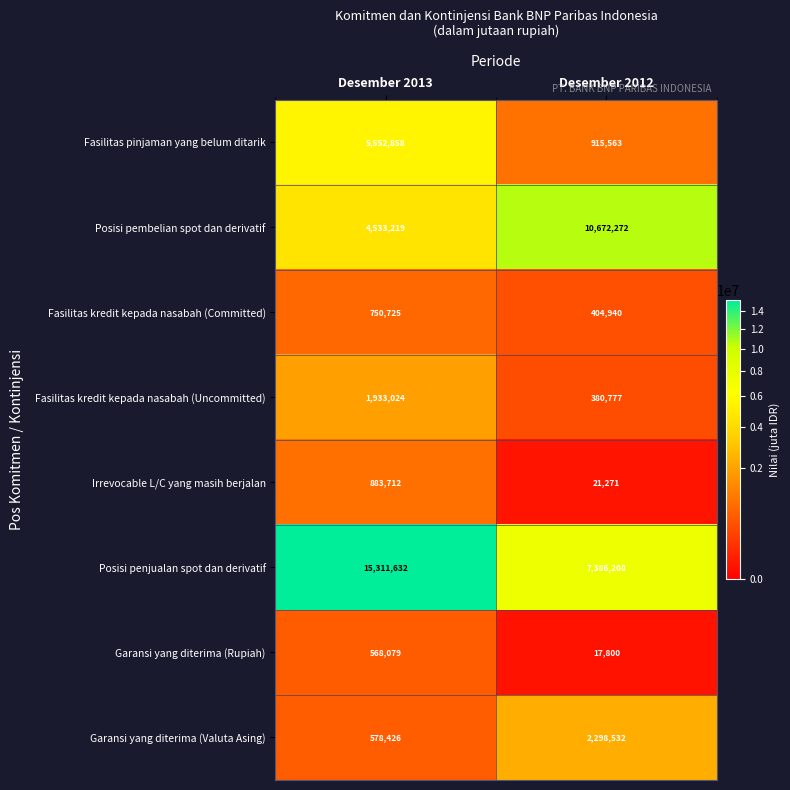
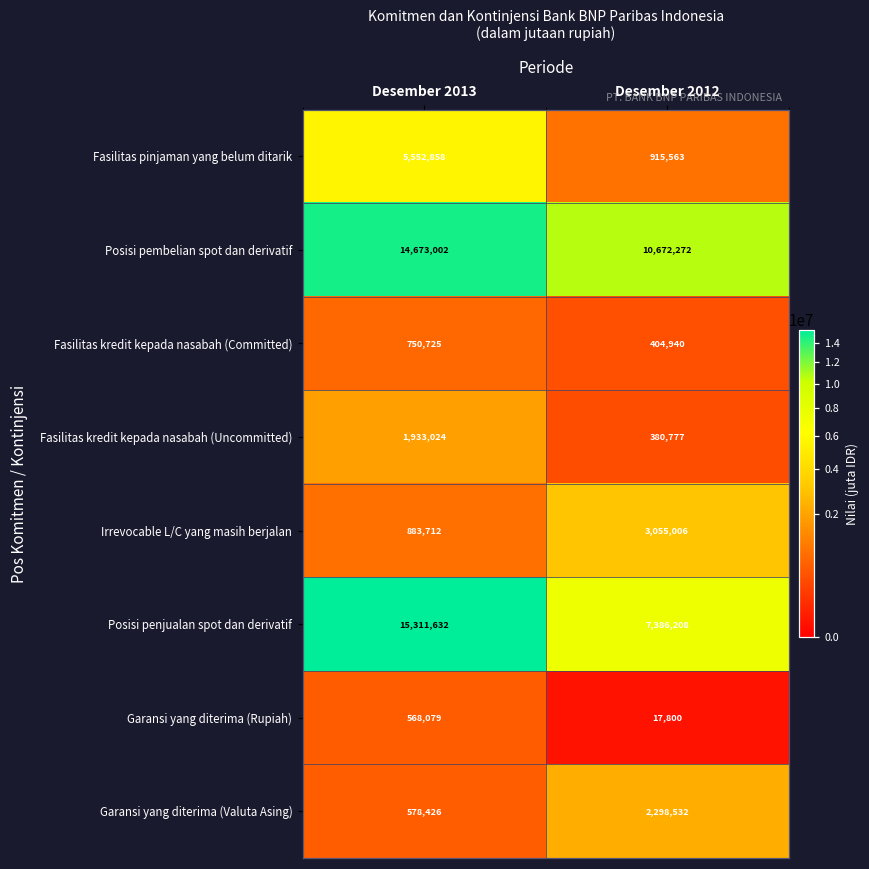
  {
    "Fasilitas pinjaman yang belum ditarik": {
      "Desember 2013": "5,552,858",
      "Desember 2012": "915,563"
    },
    "Posisi pembelian spot dan derivatif": {
-     "Desember 2013": "4,533,219",
+     "Desember 2013": "14,673,002",
      "Desember 2012": "10,672,272"
    },
    "Fasilitas kredit kepada nasabah (Committed)": {
      "Desember 2013": "750,725",
      "Desember 2012": "404,940"
    },
    "Fasilitas kredit kepada nasabah (Uncommitted)": {
      "Desember 2013": "1,933,024",
      "Desember 2012": "380,777"
    },
    "Irrevocable L/C yang masih berjalan": {
      "Desember 2013": "883,712",
-     "Desember 2012": "21,271"
+     "Desember 2012": "3,055,006"
    },
    "Posisi penjualan spot dan derivatif": {
      "Desember 2013": "15,311,632",
      "Desember 2012": "7,386,208"
    },
    "Garansi yang diterima (Rupiah)": {
      "Desember 2013": "568,079",
      "Desember 2012": "17,800"
    },
    "Garansi yang diterima (Valuta Asing)": {
      "Desember 2013": "578,426",
      "Desember 2012": "2,298,532"
    }
  }
